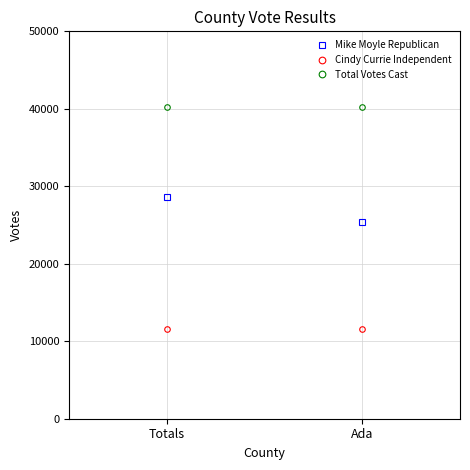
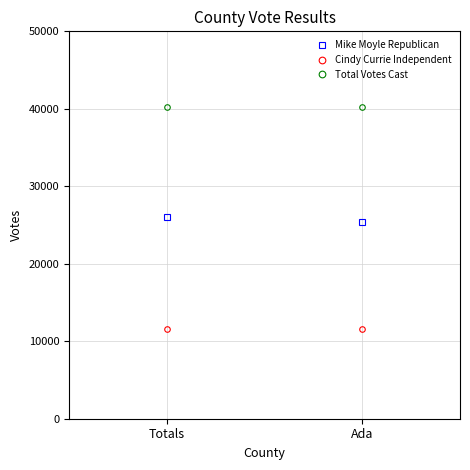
  {
    "Mike Moyle Republican": {
-     "Totals": 29000,
+     "Totals": 26000,
      "Ada": 25000
    },
    "Cindy Currie Independent": {
      "Totals": 12000,
      "Ada": 12000
    },
    "Total Votes Cast": {
      "Totals": 40000,
      "Ada": 40000
    }
  }
